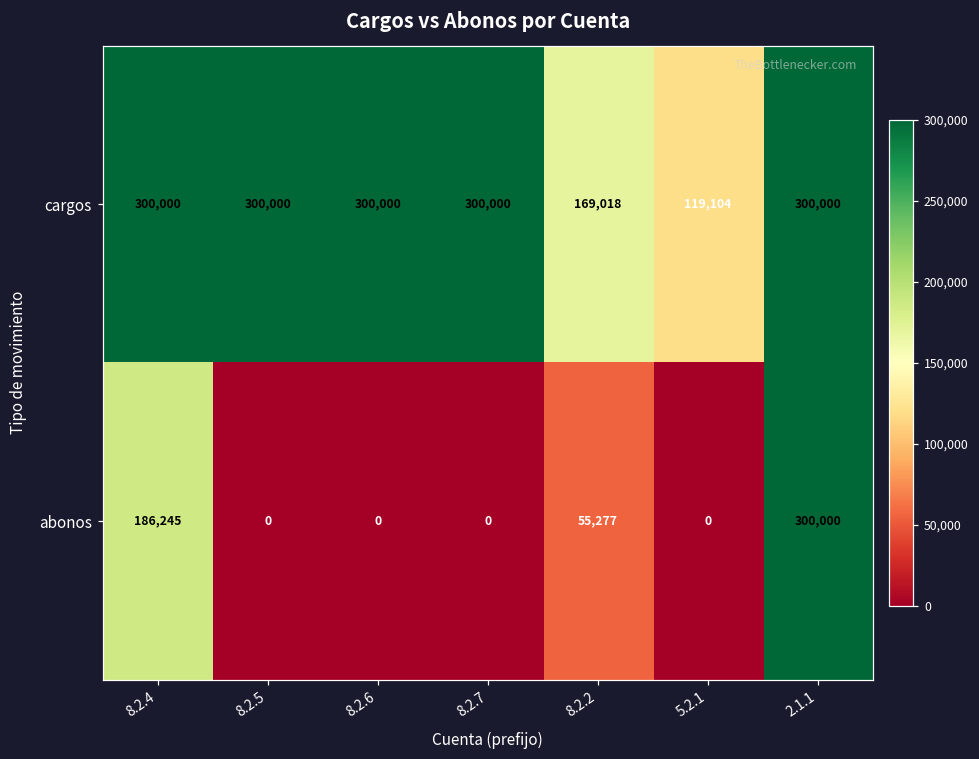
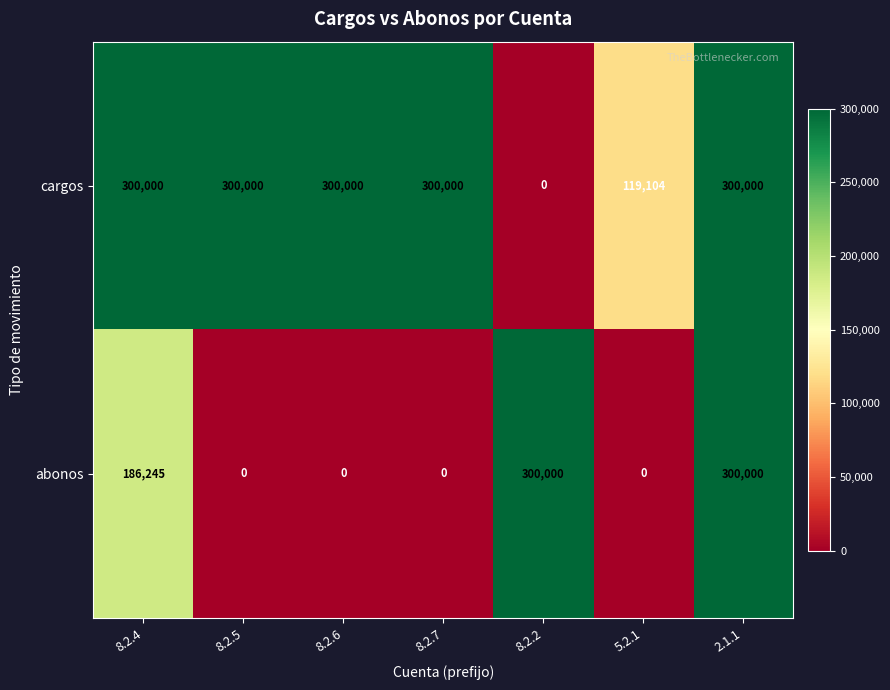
  {
    "cargos": {
      "8.2.4": "300,000",
      "8.2.5": "300,000",
      "8.2.6": "300,000",
      "8.2.7": "300,000",
-     "8.2.2": "169,018",
+     "8.2.2": "0",
      "5.2.1": "119,104"
    },
    "abonos": {
      "8.2.4": "186,245",
      "8.2.5": "0",
      "8.2.6": "0",
      "8.2.7": "0",
-     "8.2.2": "55,277",
+     "8.2.2": "300,000",
      "5.2.1": "0",
      "2.1.1": "300,000"
    }
  }
